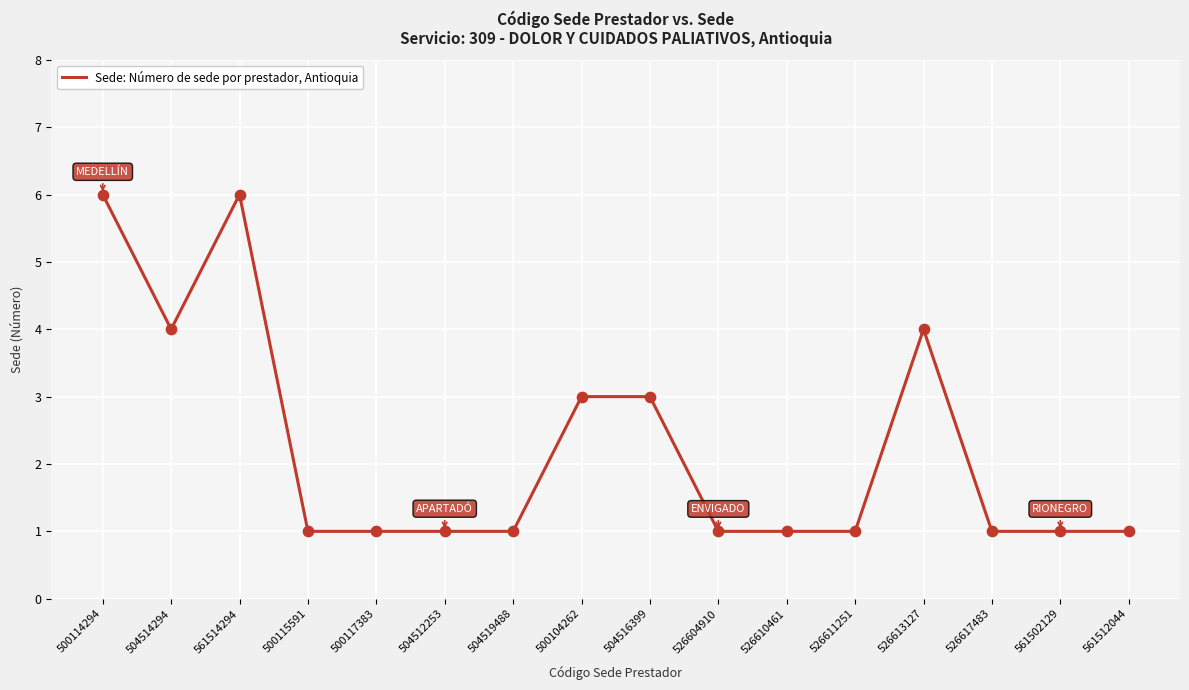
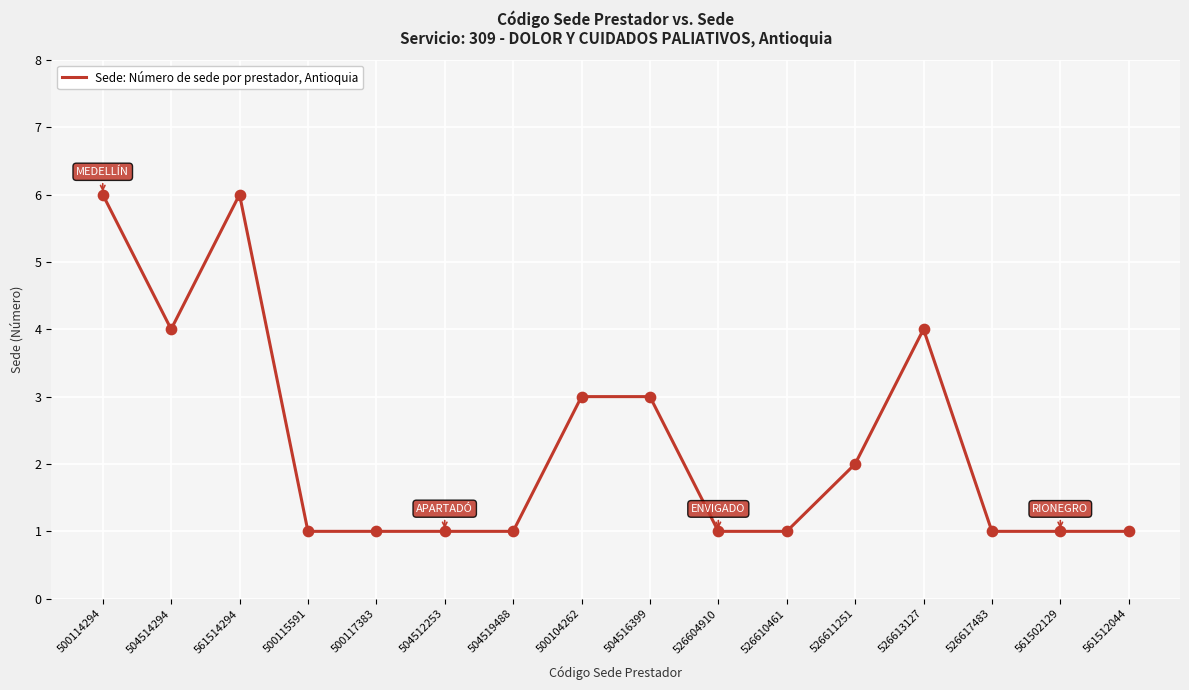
  {
    "500114294": 6,
    "504514294": 4,
    "561514294": 6,
    "500115591": 1,
    "500117383": 1,
    "504512253": 1,
    "504519488": 1,
    "500104262": 3,
    "504516399": 3,
    "526604910": 1,
    "526610461": 1,
-   "526611251": 1,
+   "526611251": 2,
    "526613127": 4,
    "526617483": 1,
    "561502129": 1,
    "561512044": 1
  }
